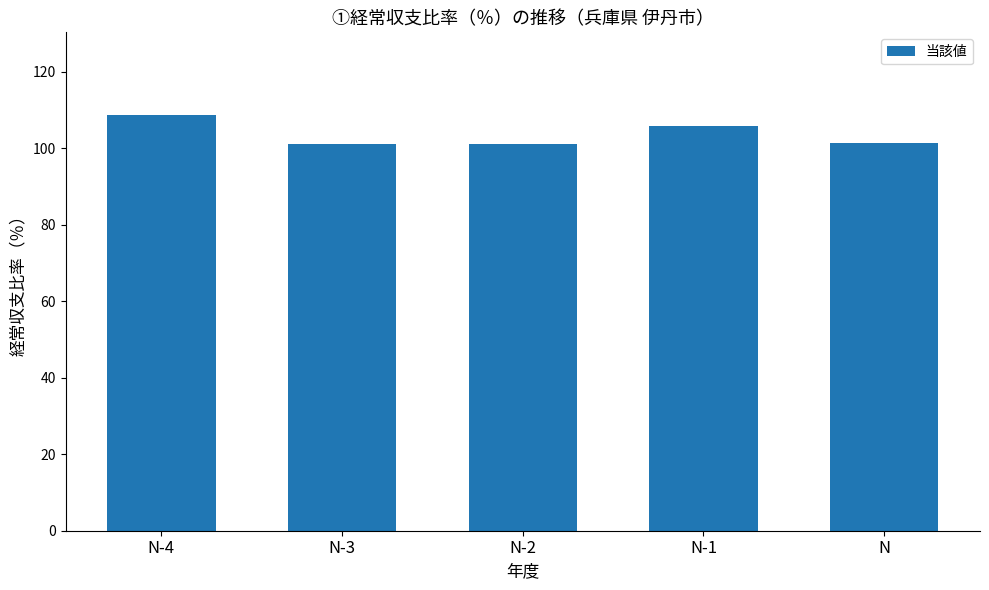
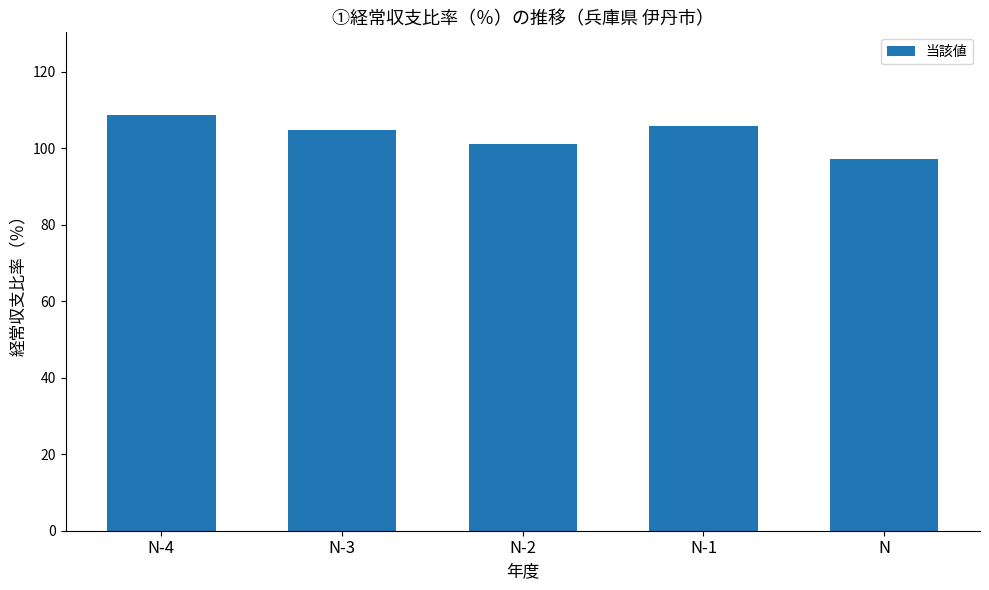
  {
    "N-4": 109,
-   "N-3": 101,
+   "N-3": 105,
    "N-2": 101,
    "N-1": 106,
-   "N": 102
+   "N": 97
  }
